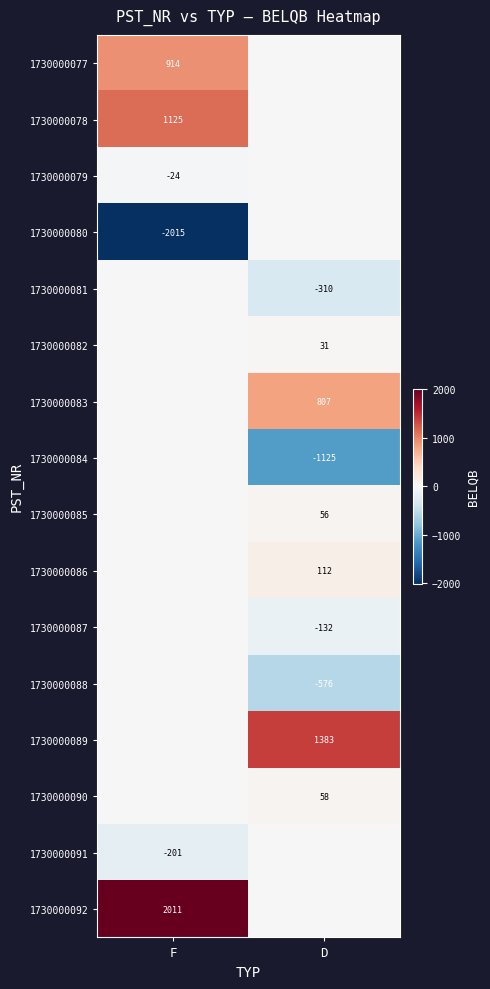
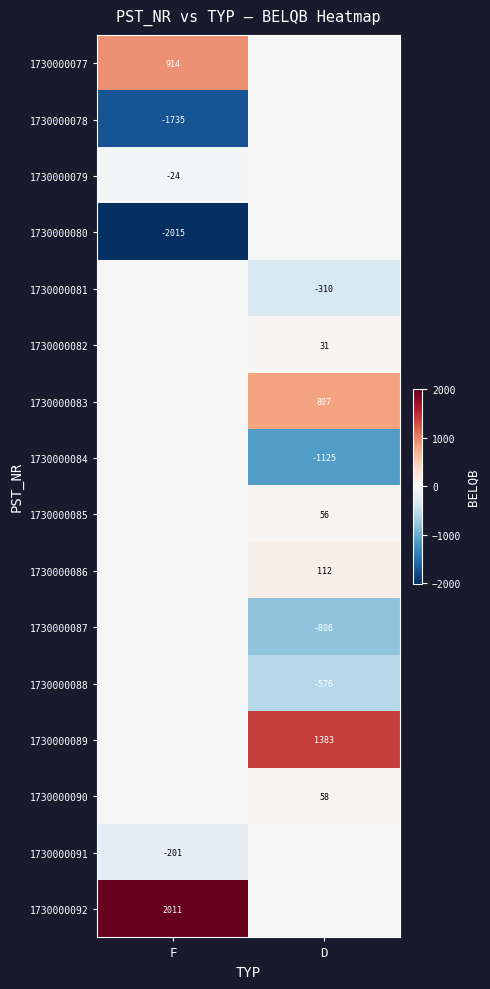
  {
    "1730000077": {
      "F": 914
    },
    "1730000078": {
-     "F": 1125
+     "F": -1735
    },
    "1730000079": {
      "F": -24
    },
    "1730000080": {
      "F": -2015
    },
    "1730000081": {
      "D": -310
    },
    "1730000082": {
      "D": 31
    },
    "1730000083": {
      "D": 807
    },
    "1730000084": {
      "D": -1125
    },
    "1730000085": {
      "D": 56
    },
    "1730000086": {
      "D": 112
    },
    "1730000087": {
-     "D": -132
+     "D": -806
    },
    "1730000088": {
      "D": -576
    },
    "1730000089": {
      "D": 1383
    },
    "1730000090": {
      "D": 58
    },
    "1730000091": {
      "F": -201
    },
    "1730000092": {
      "F": 2011
    }
  }
